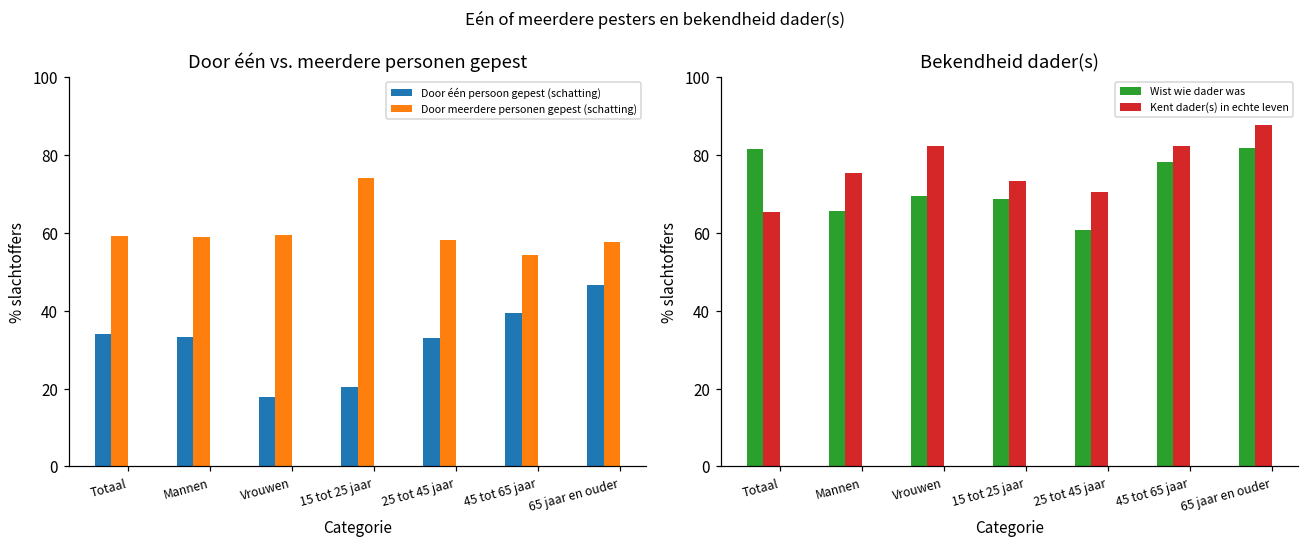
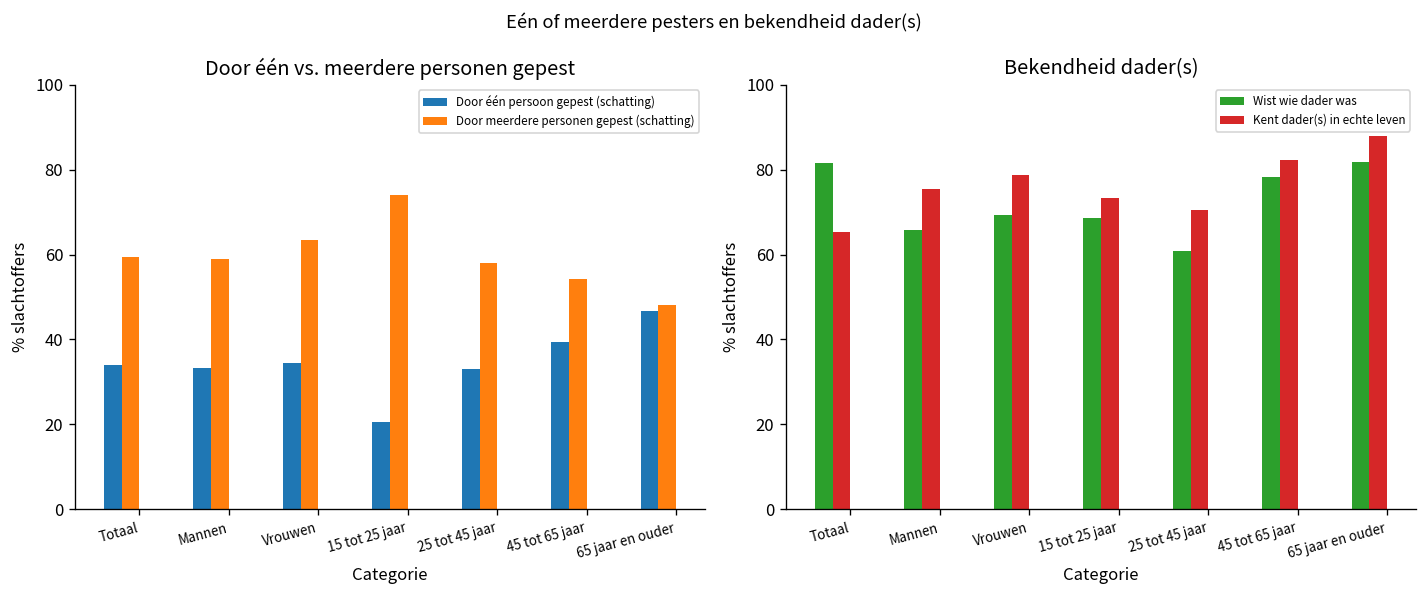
  {
    "Door één vs. meerdere personen gepest": {
      "Door één persoon gepest (schatting)": {
        "Totaal": 34,
        "Mannen": 33,
-       "Vrouwen": 18,
+       "Vrouwen": 35,
        "15 tot 25 jaar": 21,
        "25 tot 45 jaar": 33,
        "45 tot 65 jaar": 39,
        "65 jaar en ouder": 47
      },
      "Door meerdere personen gepest (schatting)": {
        "Totaal": 59,
        "Mannen": 59,
-       "Vrouwen": 60,
+       "Vrouwen": 63,
        "15 tot 25 jaar": 74,
        "25 tot 45 jaar": 58,
        "45 tot 65 jaar": 54,
-       "65 jaar en ouder": 58
+       "65 jaar en ouder": 48
      }
    },
    "Bekendheid dader(s)": {
      "Wist wie dader was": {
        "Totaal": 82,
        "Mannen": 66,
        "Vrouwen": 69,
        "15 tot 25 jaar": 69,
        "25 tot 45 jaar": 61,
        "45 tot 65 jaar": 78,
        "65 jaar en ouder": 82
      },
      "Kent dader(s) in echte leven": {
        "Totaal": 65,
        "Mannen": 75,
-       "Vrouwen": 82,
+       "Vrouwen": 79,
        "15 tot 25 jaar": 73,
        "25 tot 45 jaar": 71,
        "45 tot 65 jaar": 82,
        "65 jaar en ouder": 88
      }
    }
  }
